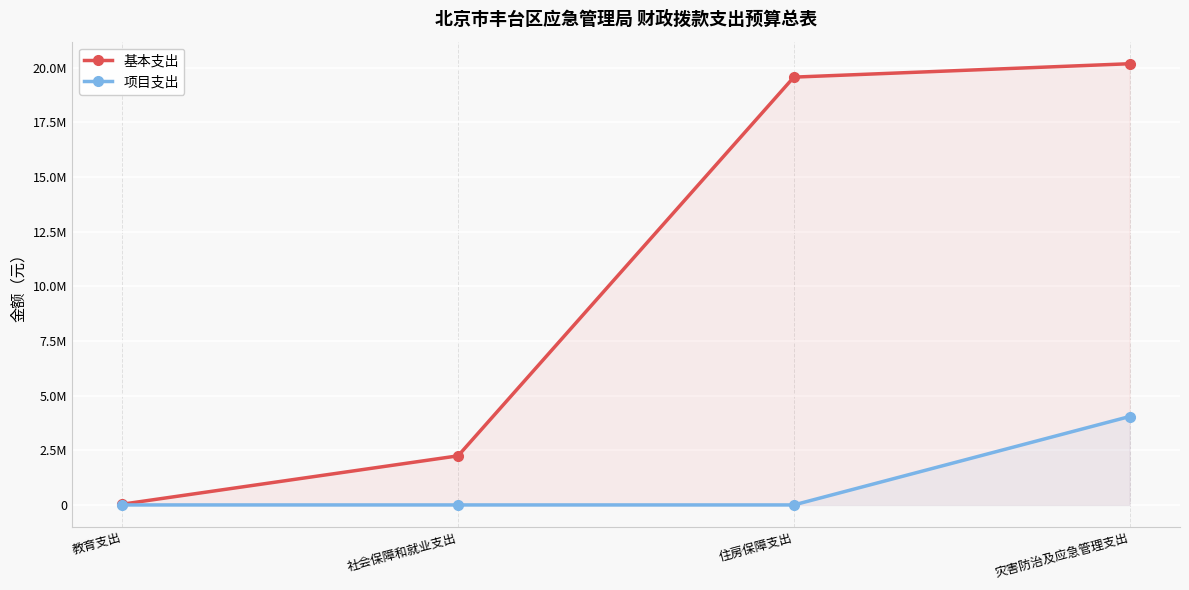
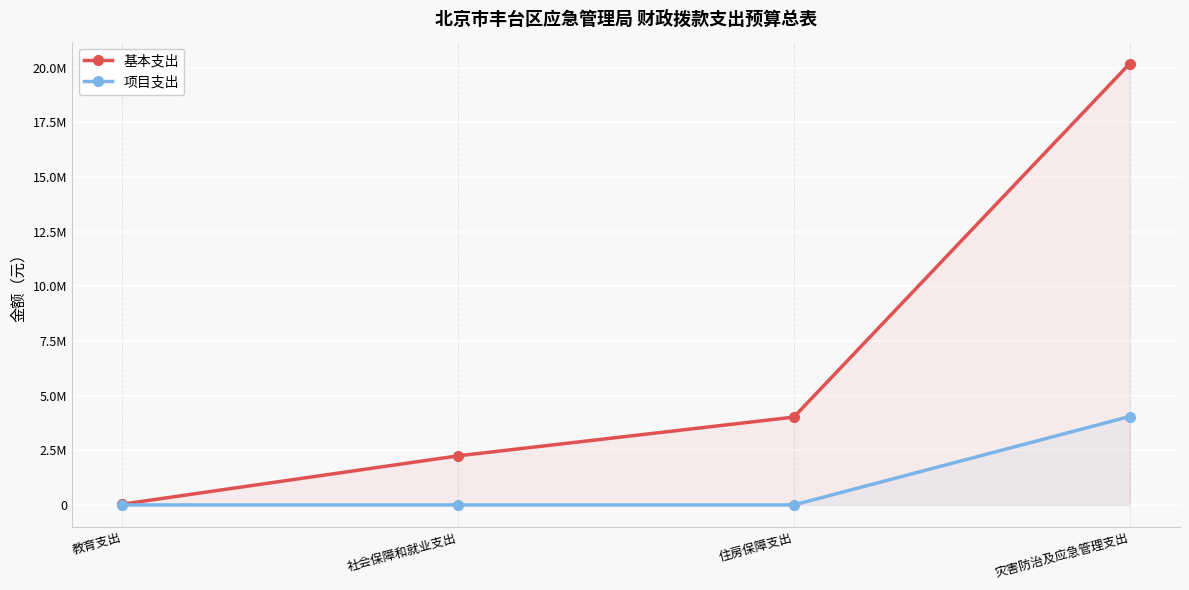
  {
    "基本支出": {
      "社会保障和就业支出": 2200000,
-     "住房保障支出": 19600000,
+     "住房保障支出": 4000000,
      "灾害防治及应急管理支出": 20200000
    },
    "项目支出": {
      "社会保障和就业支出": 0,
      "住房保障支出": 0,
      "灾害防治及应急管理支出": 4000000
    }
  }
